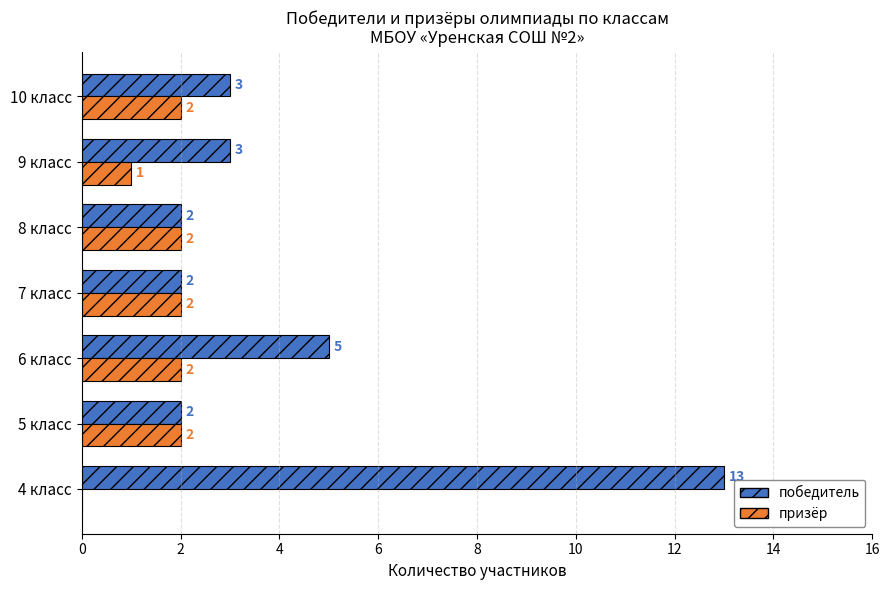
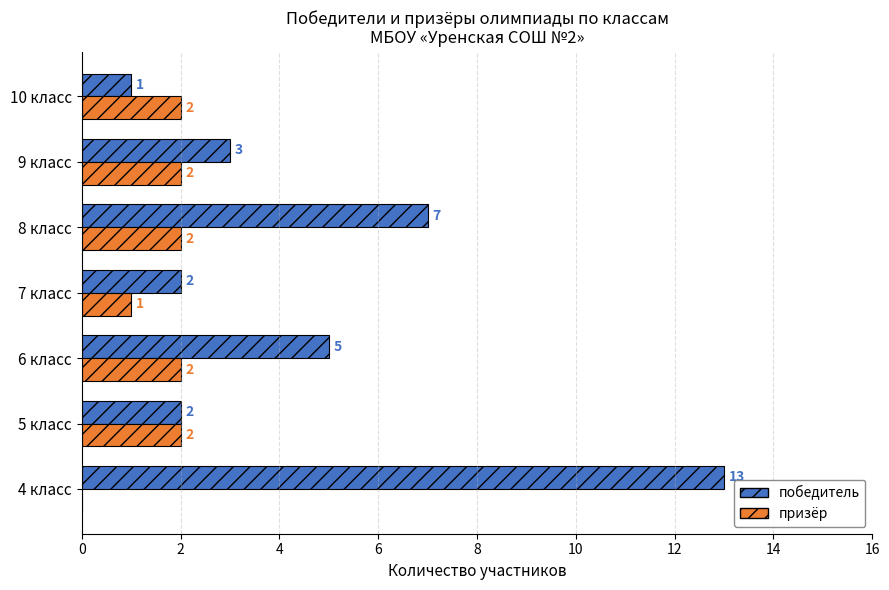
  {
    "победитель": {
-     "10 класс": 3,
+     "10 класс": 1,
      "9 класс": 3,
-     "8 класс": 2,
+     "8 класс": 7,
      "7 класс": 2,
      "6 класс": 5,
      "5 класс": 2
    },
    "призёр": {
      "10 класс": 2,
-     "9 класс": 1,
+     "9 класс": 2,
      "8 класс": 2,
-     "7 класс": 2,
+     "7 класс": 1,
      "6 класс": 2,
      "5 класс": 2
    }
  }
